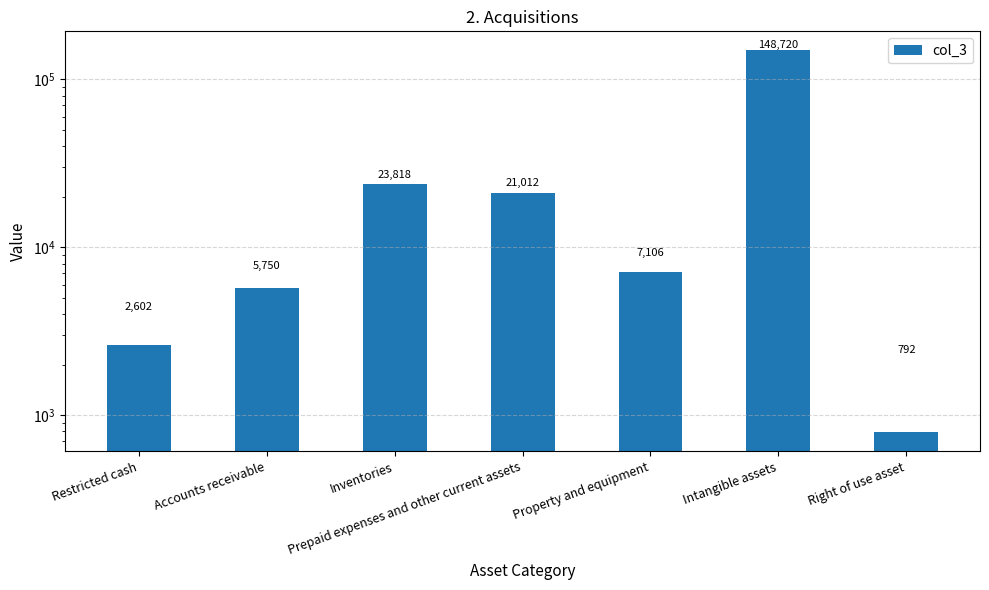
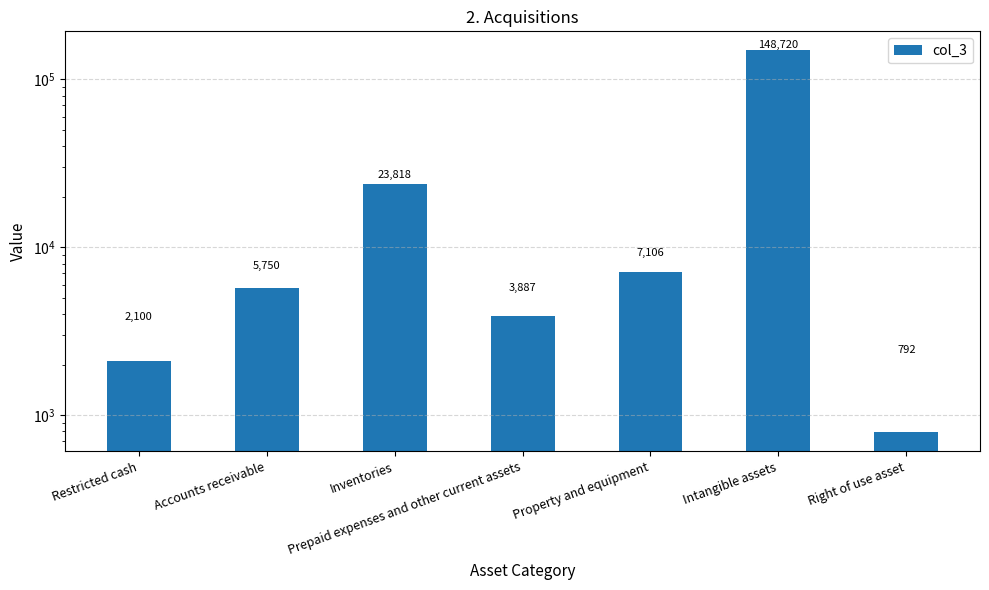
  {
-   "Restricted cash": "2,602",
+   "Restricted cash": "2,100",
    "Accounts receivable": "5,750",
    "Inventories": "23,818",
-   "Prepaid expenses and other current assets": "21,012",
+   "Prepaid expenses and other current assets": "3,887",
    "Property and equipment": "7,106",
    "Intangible assets": "148,720"
  }
